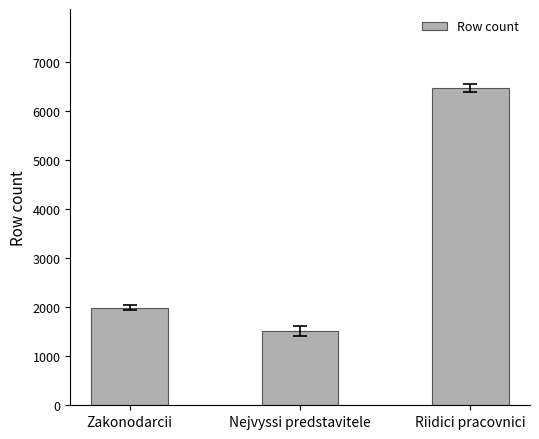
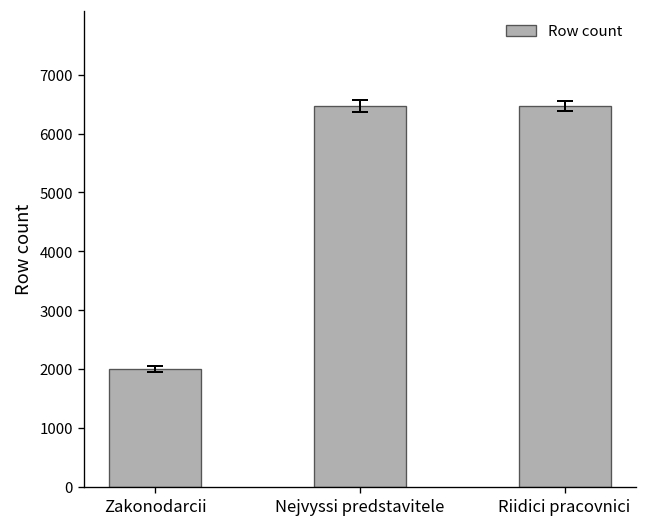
  {
    "Row count": {
      "Zakonodarcii": 2000,
-     "Nejvyssi predstavitele": 1500,
+     "Nejvyssi predstavitele": 6500,
      "Riidici pracovnici": 6500
    }
  }
